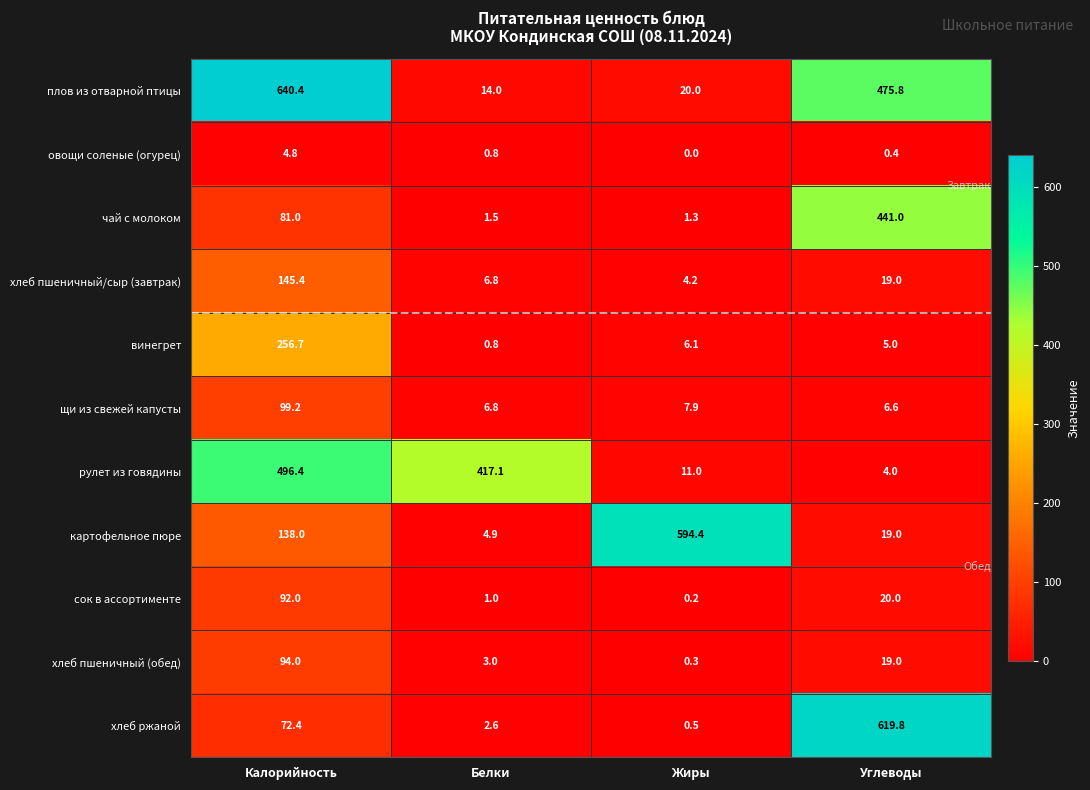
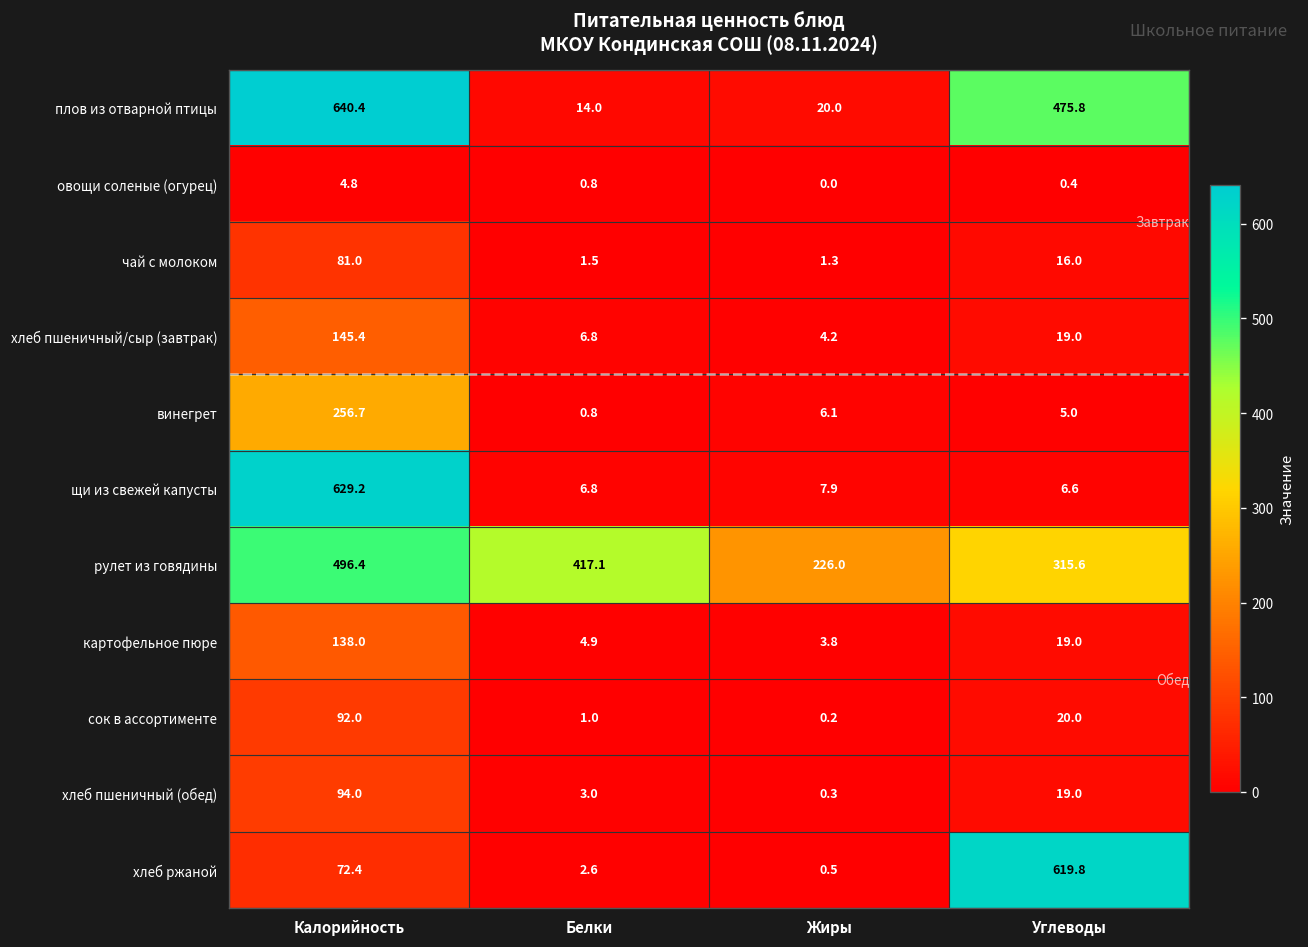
  {
    "плов из отварной птицы": {
      "Калорийность": 640.4,
      "Белки": 14.0,
      "Жиры": 20.0,
      "Углеводы": 475.8
    },
    "овощи соленые (огурец)": {
      "Калорийность": 4.8,
      "Белки": 0.8,
      "Жиры": 0.0
    },
    "чай с молоком": {
      "Калорийность": 81.0,
      "Белки": 1.5,
      "Жиры": 1.3,
-     "Углеводы": 441.0
+     "Углеводы": 16.0
    },
    "хлеб пшеничный/сыр (завтрак)": {
      "Калорийность": 145.4,
      "Белки": 6.8,
      "Жиры": 4.2,
      "Углеводы": 19.0
    },
    "винегрет": {
      "Калорийность": 256.7,
      "Белки": 0.8,
      "Жиры": 6.1,
      "Углеводы": 5.0
    },
    "щи из свежей капусты": {
-     "Калорийность": 99.2,
+     "Калорийность": 629.2,
      "Белки": 6.8,
      "Жиры": 7.9,
      "Углеводы": 6.6
    },
    "рулет из говядины": {
      "Калорийность": 496.4,
      "Белки": 417.1,
-     "Жиры": 11.0,
-     "Углеводы": 4.0
+     "Жиры": 226.0,
+     "Углеводы": 315.6
    },
    "картофельное пюре": {
      "Калорийность": 138.0,
      "Белки": 4.9,
-     "Жиры": 594.4
+     "Жиры": 3.8
    },
    "сок в ассортименте": {
      "Калорийность": 92.0,
      "Белки": 1.0,
      "Жиры": 0.2
    },
    "хлеб пшеничный (обед)": {
      "Калорийность": 94.0,
      "Белки": 3.0,
      "Жиры": 0.3,
      "Углеводы": 19.0
    },
    "хлеб ржаной": {
      "Калорийность": 72.4,
      "Белки": 2.6,
      "Жиры": 0.5,
      "Углеводы": 619.8
    }
  }
